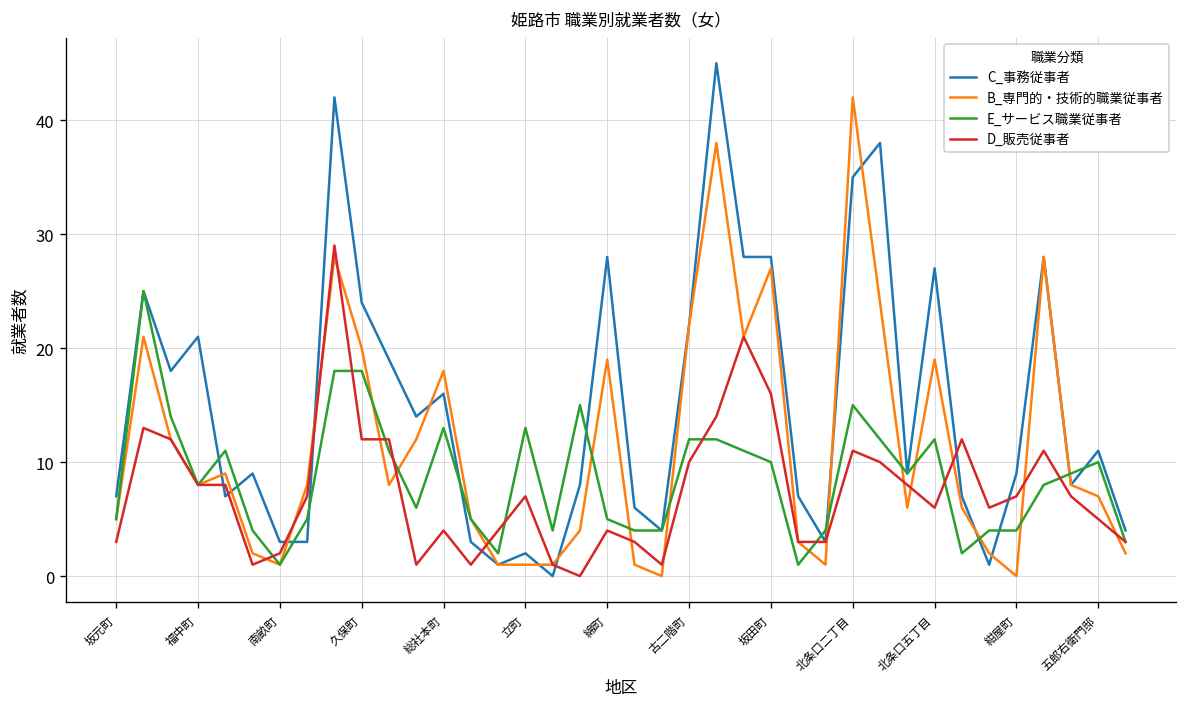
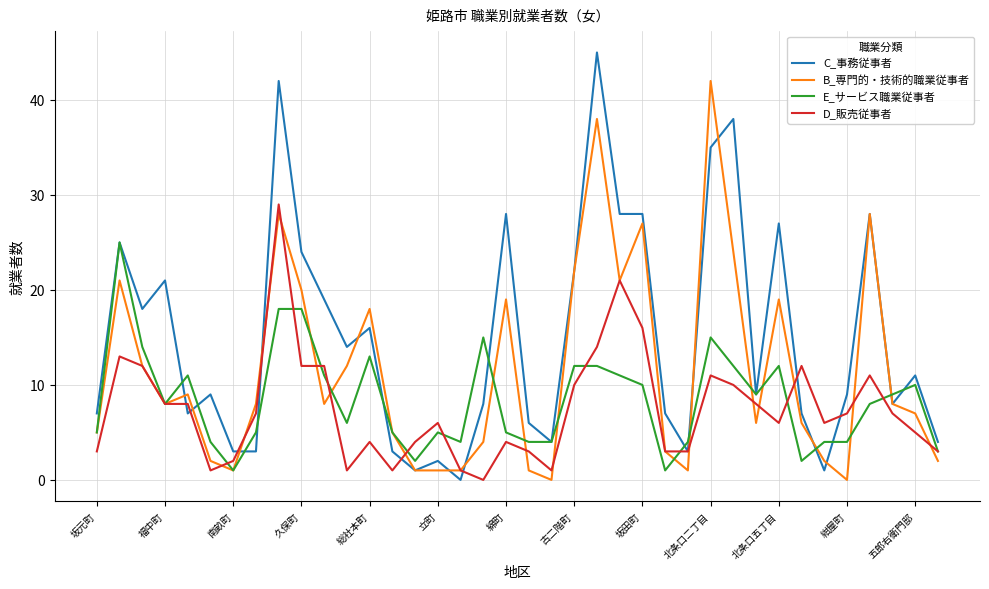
  {
    "C_事務従事者": {
      "坂元町": 7,
      "福中町": 21,
      "南畝町": 3,
      "久保町": 24,
      "総社本町": 16,
      "立町": 2,
      "綿町": 28,
      "坂田町": 28,
      "北条口二丁目": 35,
      "北条口五丁目": 27,
      "紺屋町": 9,
      "五郎右衛門邸": 11
    },
    "B_専門的・技術的職業従事者": {
      "久保町": 20,
      "総社本町": 18,
      "立町": 1,
      "綿町": 19,
      "坂田町": 27,
      "北条口二丁目": 42,
      "北条口五丁目": 19,
      "紺屋町": 0,
      "五郎右衛門邸": 7
    },
    "E_サービス職業従事者": {
      "久保町": 18,
      "総社本町": 13,
-     "立町": 13,
+     "立町": 5,
      "綿町": 5,
      "古二階町": 12,
      "坂田町": 10,
      "北条口二丁目": 15,
      "北条口五丁目": 12,
      "紺屋町": 4,
      "五郎右衛門邸": 10
    },
    "D_販売従事者": {
      "坂元町": 3,
      "南畝町": 2,
      "久保町": 12,
      "総社本町": 4,
-     "立町": 7,
+     "立町": 6,
      "綿町": 4,
      "古二階町": 10,
      "坂田町": 16,
      "北条口二丁目": 11,
      "北条口五丁目": 6,
      "紺屋町": 7,
      "五郎右衛門邸": 5
    }
  }
